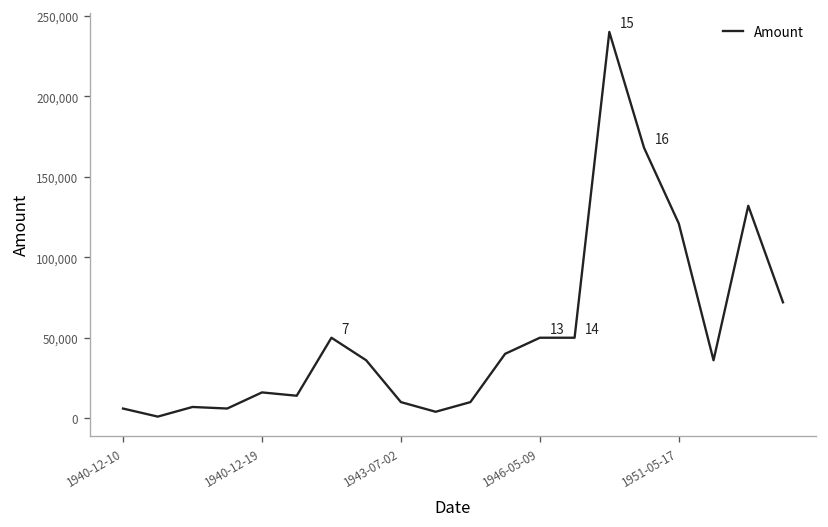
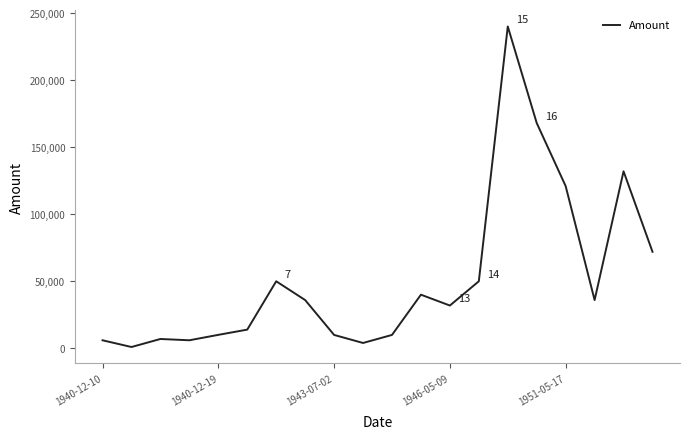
  {
    "1940-12-10": "6,000",
-   "1940-12-19": "16,000",
+   "1940-12-19": "10,000",
    "1943-07-02": "10,000",
-   "1946-05-09": "50,000",
+   "1946-05-09": "32,000",
    "1951-05-17": "121,000"
  }
